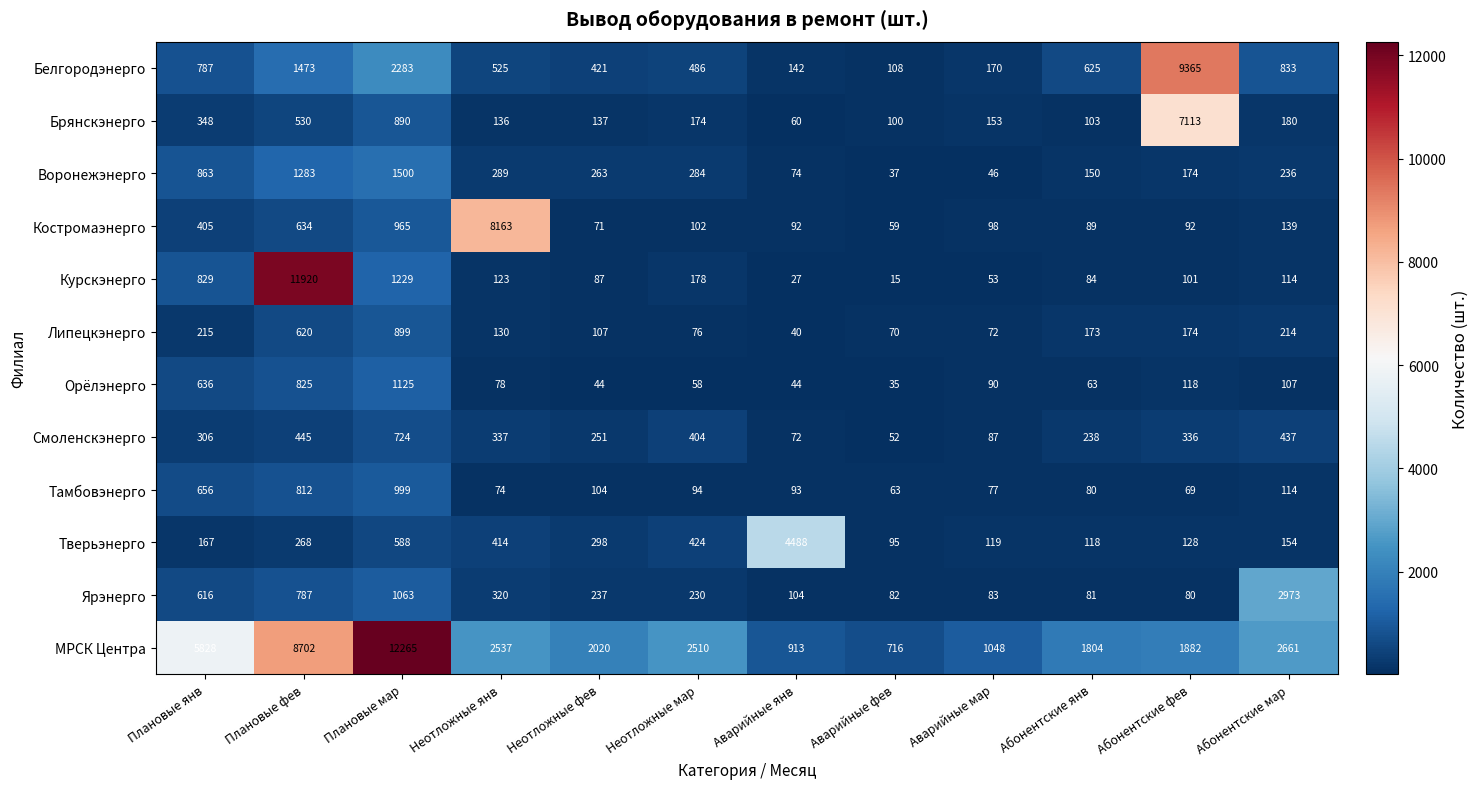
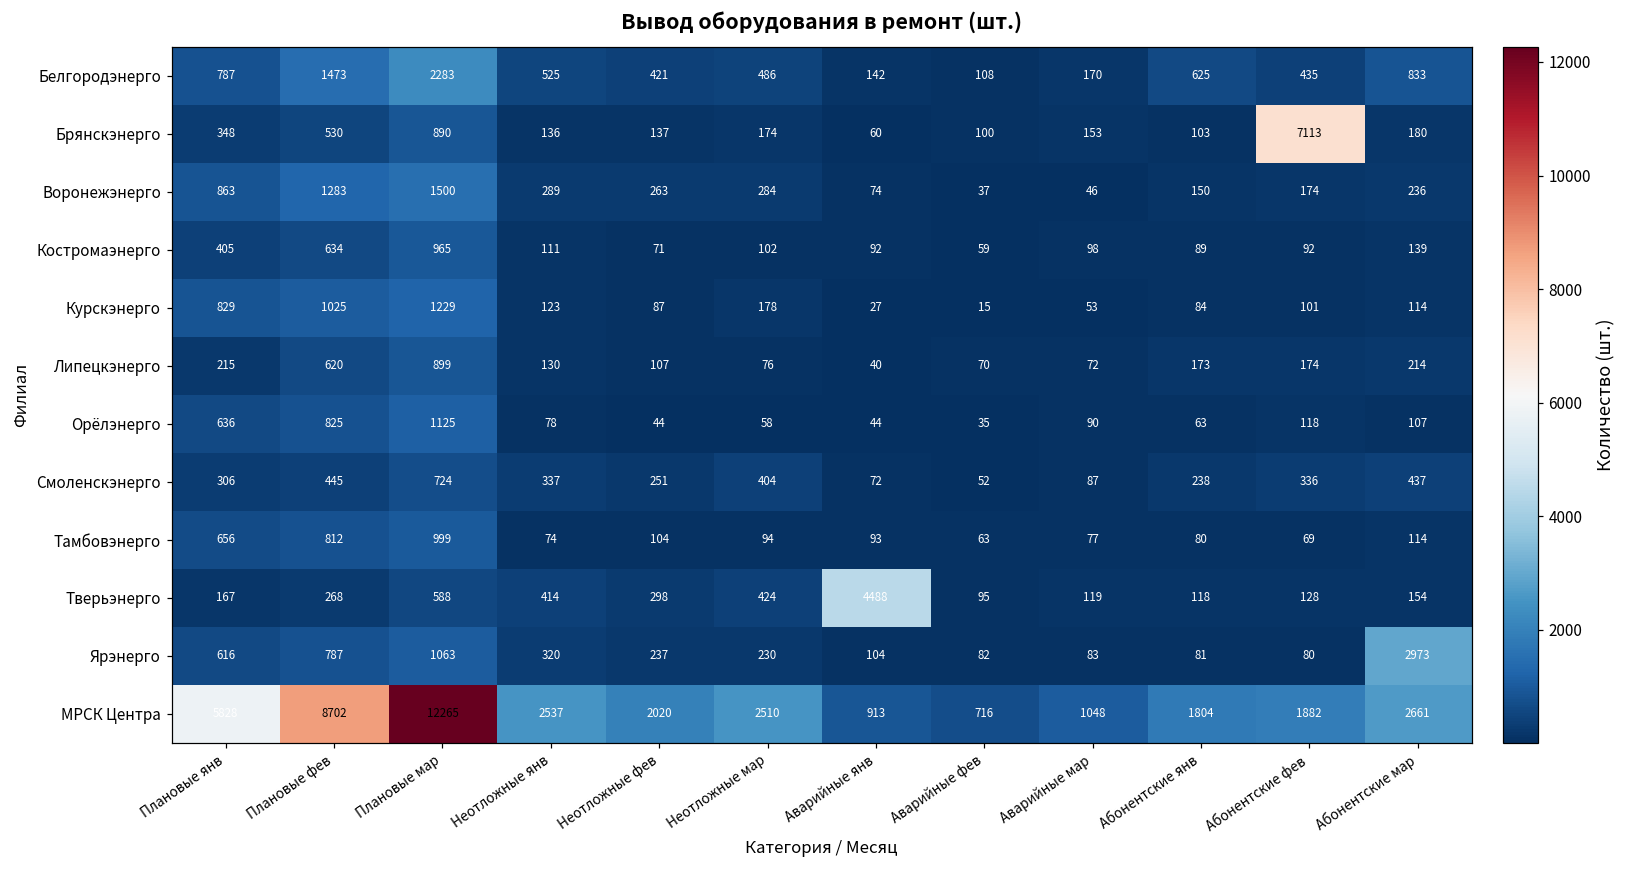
  {
    "Белгородэнерго": {
      "Плановые янв": 787,
      "Плановые фев": 1473,
      "Плановые мар": 2283,
      "Неотложные янв": 525,
      "Неотложные фев": 421,
      "Неотложные мар": 486,
      "Аварийные янв": 142,
      "Аварийные фев": 108,
      "Аварийные мар": 170,
      "Абонентские янв": 625,
-     "Абонентские фев": 9365,
+     "Абонентские фев": 435,
      "Абонентские мар": 833
    },
    "Брянскэнерго": {
      "Плановые янв": 348,
      "Плановые фев": 530,
      "Плановые мар": 890,
      "Неотложные янв": 136,
      "Неотложные фев": 137,
      "Неотложные мар": 174,
      "Аварийные янв": 60,
      "Аварийные фев": 100,
      "Аварийные мар": 153,
      "Абонентские янв": 103,
      "Абонентские фев": 7113,
      "Абонентские мар": 180
    },
    "Воронежэнерго": {
      "Плановые янв": 863,
      "Плановые фев": 1283,
      "Плановые мар": 1500,
      "Неотложные янв": 289,
      "Неотложные фев": 263,
      "Неотложные мар": 284,
      "Аварийные янв": 74,
      "Аварийные фев": 37,
      "Аварийные мар": 46,
      "Абонентские янв": 150,
      "Абонентские фев": 174,
      "Абонентские мар": 236
    },
    "Костромаэнерго": {
      "Плановые янв": 405,
      "Плановые фев": 634,
      "Плановые мар": 965,
-     "Неотложные янв": 8163,
+     "Неотложные янв": 111,
      "Неотложные фев": 71,
      "Неотложные мар": 102,
      "Аварийные янв": 92,
      "Аварийные фев": 59,
      "Аварийные мар": 98,
      "Абонентские янв": 89,
      "Абонентские фев": 92,
      "Абонентские мар": 139
    },
    "Курскэнерго": {
      "Плановые янв": 829,
-     "Плановые фев": 11920,
+     "Плановые фев": 1025,
      "Плановые мар": 1229,
      "Неотложные янв": 123,
      "Неотложные фев": 87,
      "Неотложные мар": 178,
      "Аварийные янв": 27,
      "Аварийные фев": 15,
      "Аварийные мар": 53,
      "Абонентские янв": 84,
      "Абонентские фев": 101,
      "Абонентские мар": 114
    },
    "Липецкэнерго": {
      "Плановые янв": 215,
      "Плановые фев": 620,
      "Плановые мар": 899,
      "Неотложные янв": 130,
      "Неотложные фев": 107,
      "Неотложные мар": 76,
      "Аварийные янв": 40,
      "Аварийные фев": 70,
      "Аварийные мар": 72,
      "Абонентские янв": 173,
      "Абонентские фев": 174,
      "Абонентские мар": 214
    },
    "Орёлэнерго": {
      "Плановые янв": 636,
      "Плановые фев": 825,
      "Плановые мар": 1125,
      "Неотложные янв": 78,
      "Неотложные фев": 44,
      "Неотложные мар": 58,
      "Аварийные янв": 44,
      "Аварийные фев": 35,
      "Аварийные мар": 90,
      "Абонентские янв": 63,
      "Абонентские фев": 118,
      "Абонентские мар": 107
    },
    "Смоленскэнерго": {
      "Плановые янв": 306,
      "Плановые фев": 445,
      "Плановые мар": 724,
      "Неотложные янв": 337,
      "Неотложные фев": 251,
      "Неотложные мар": 404,
      "Аварийные янв": 72,
      "Аварийные фев": 52,
      "Аварийные мар": 87,
      "Абонентские янв": 238,
      "Абонентские фев": 336,
      "Абонентские мар": 437
    },
    "Тамбовэнерго": {
      "Плановые янв": 656,
      "Плановые фев": 812,
      "Плановые мар": 999,
      "Неотложные янв": 74,
      "Неотложные фев": 104,
      "Неотложные мар": 94,
      "Аварийные янв": 93,
      "Аварийные фев": 63,
      "Аварийные мар": 77,
      "Абонентские янв": 80,
      "Абонентские фев": 69,
      "Абонентские мар": 114
    },
    "Тверьэнерго": {
      "Плановые янв": 167,
      "Плановые фев": 268,
      "Плановые мар": 588,
      "Неотложные янв": 414,
      "Неотложные фев": 298,
      "Неотложные мар": 424,
      "Аварийные янв": 4488,
      "Аварийные фев": 95,
      "Аварийные мар": 119,
      "Абонентские янв": 118,
      "Абонентские фев": 128,
      "Абонентские мар": 154
    },
    "Ярэнерго": {
      "Плановые янв": 616,
      "Плановые фев": 787,
      "Плановые мар": 1063,
      "Неотложные янв": 320,
      "Неотложные фев": 237,
      "Неотложные мар": 230,
      "Аварийные янв": 104,
      "Аварийные фев": 82,
      "Аварийные мар": 83,
      "Абонентские янв": 81,
      "Абонентские фев": 80,
      "Абонентские мар": 2973
    },
    "МРСК Центра": {
      "Плановые фев": 8702,
      "Плановые мар": 12265,
      "Неотложные янв": 2537,
      "Неотложные фев": 2020,
      "Неотложные мар": 2510,
      "Аварийные янв": 913,
      "Аварийные фев": 716,
      "Аварийные мар": 1048,
      "Абонентские янв": 1804,
      "Абонентские фев": 1882,
      "Абонентские мар": 2661
    }
  }
